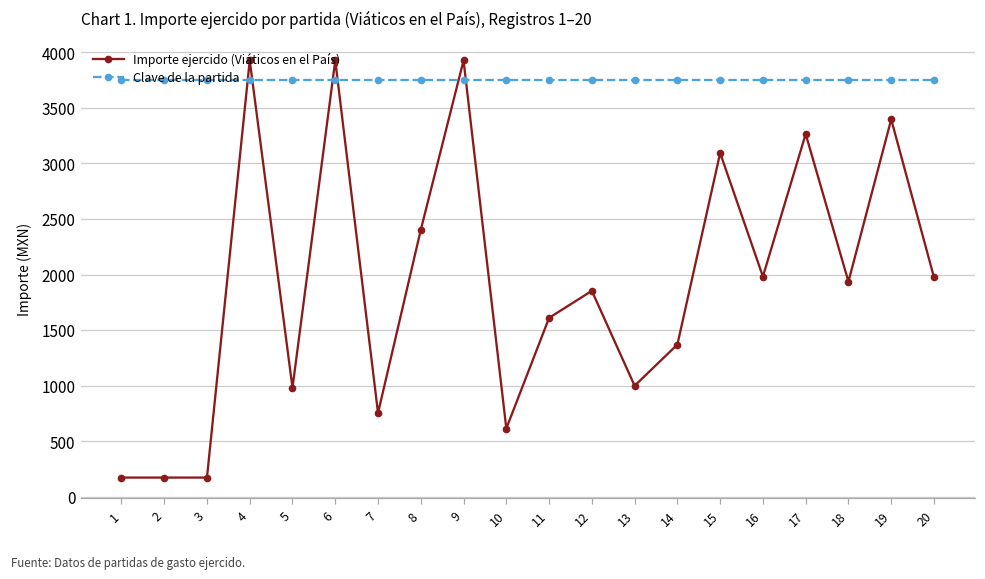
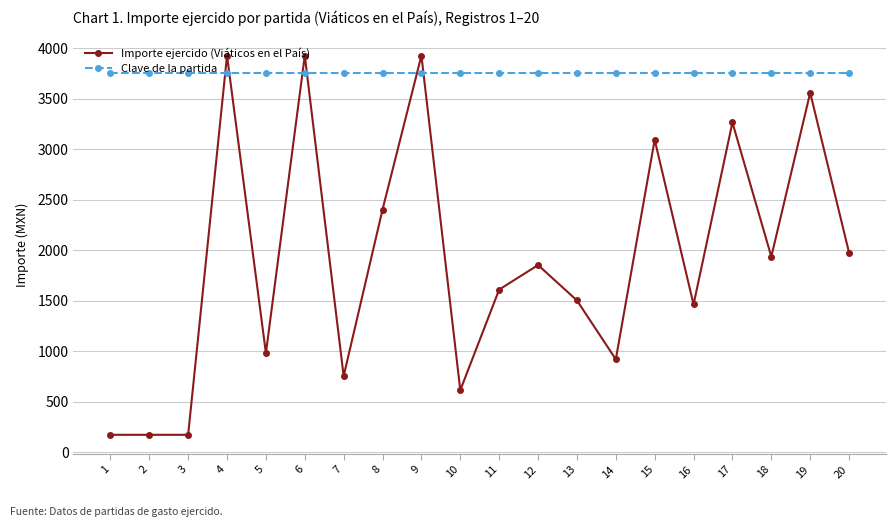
  {
    "Importe ejercido (Viáticos en el País)": {
      "1": 170,
      "2": 170,
      "3": 170,
      "4": 3930,
      "5": 980,
      "6": 3930,
      "7": 760,
      "8": 2400,
      "9": 3930,
      "10": 620,
      "11": 1610,
      "12": 1850,
-     "13": 1000,
-     "14": 1370,
+     "13": 1500,
+     "14": 920,
      "15": 3090,
-     "16": 1980,
+     "16": 1460,
      "17": 3270,
      "18": 1940,
-     "19": 3400,
+     "19": 3560,
      "20": 1980
    },
    "Clave de la partida": {
      "1": 3750,
      "2": 3750,
      "3": 3750,
      "4": 3750,
      "5": 3750,
      "6": 3750,
      "7": 3750,
      "8": 3750,
      "9": 3750,
      "10": 3750,
      "11": 3750,
      "12": 3750,
      "13": 3750,
      "14": 3750,
      "15": 3750,
      "16": 3750,
      "17": 3750,
      "18": 3750,
      "19": 3750,
      "20": 3750
    }
  }
